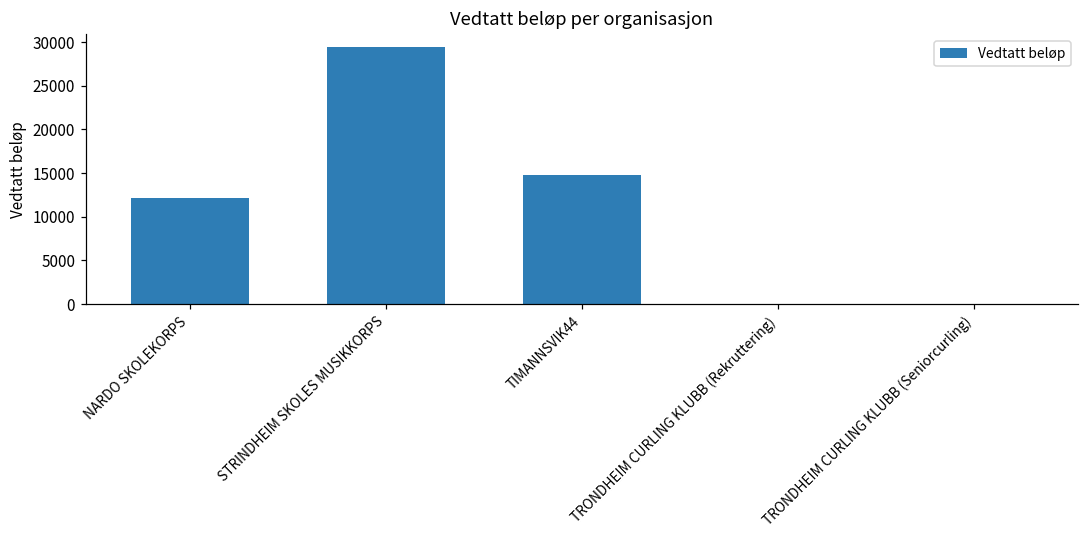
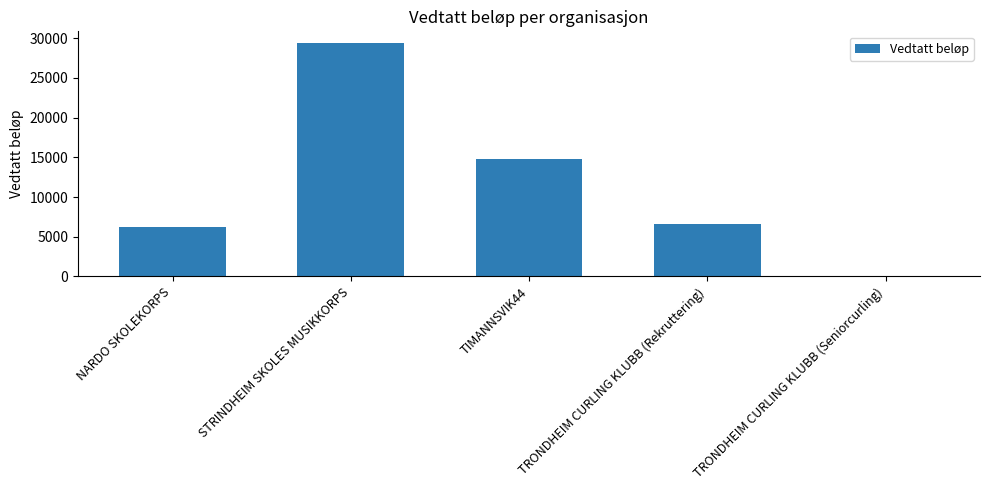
  {
-   "NARDO SKOLEKORPS": 12000,
+   "NARDO SKOLEKORPS": 6000,
    "STRINDHEIM SKOLES MUSIKKORPS": 29000,
    "TIMANNSVIK44": 15000,
-   "TRONDHEIM CURLING KLUBB (Rekruttering)": 0,
+   "TRONDHEIM CURLING KLUBB (Rekruttering)": 7000,
    "TRONDHEIM CURLING KLUBB (Seniorcurling)": 0
  }
